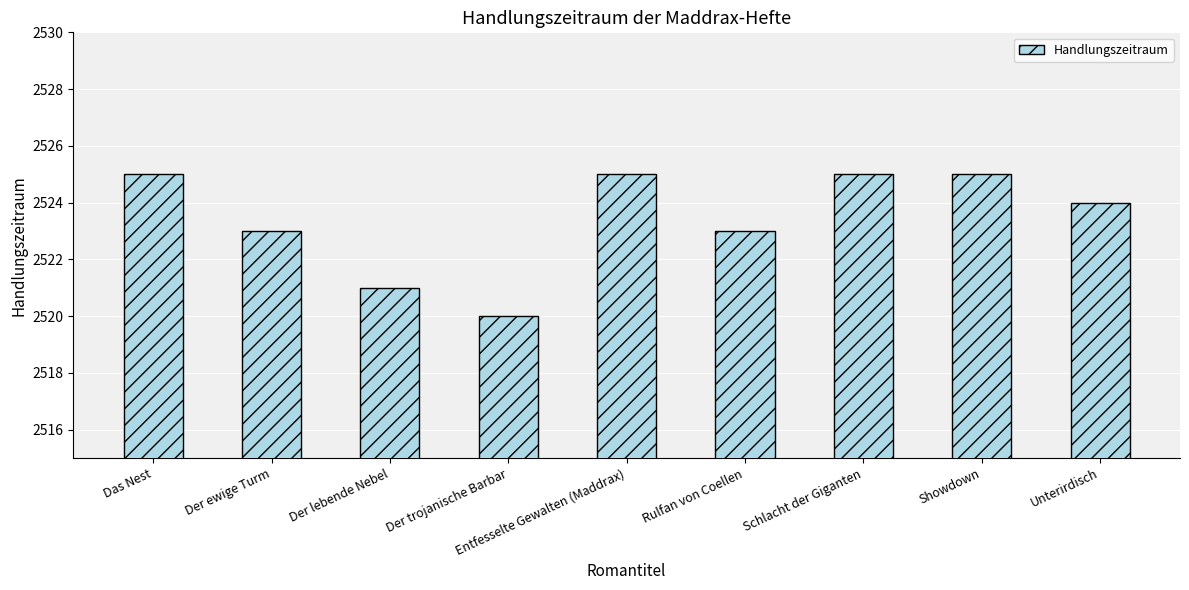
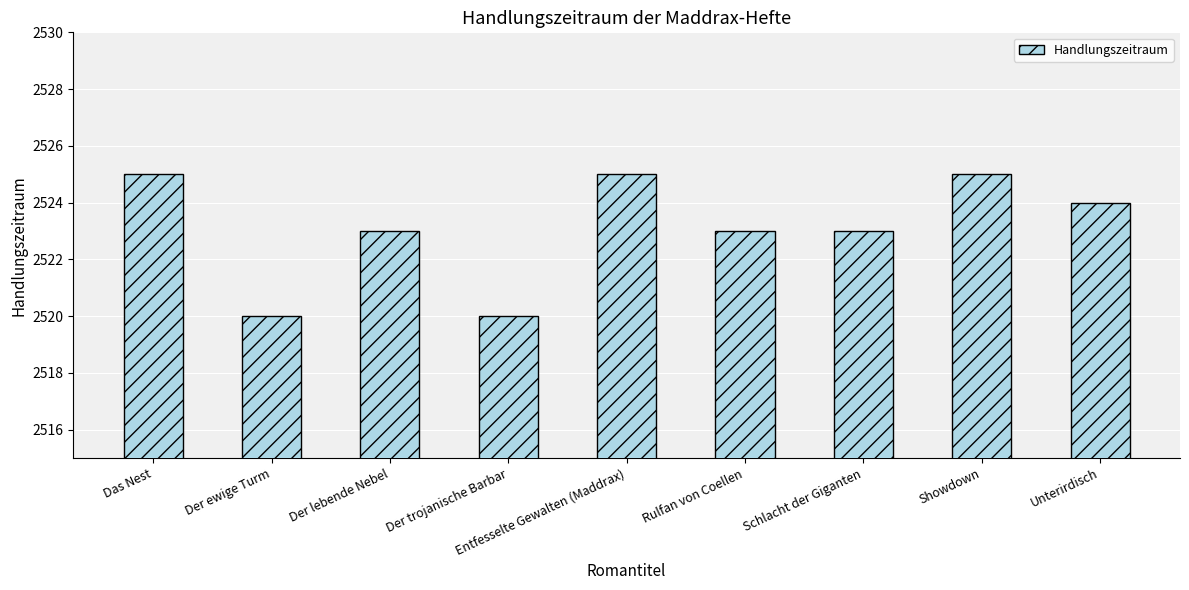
  {
    "Das Nest": 2525,
-   "Der ewige Turm": 2523,
-   "Der lebende Nebel": 2521,
+   "Der ewige Turm": 2520,
+   "Der lebende Nebel": 2523,
    "Der trojanische Barbar": 2520,
    "Entfesselte Gewalten (Maddrax)": 2525,
    "Rulfan von Coellen": 2523,
-   "Schlacht der Giganten": 2525,
+   "Schlacht der Giganten": 2523,
    "Showdown": 2525,
    "Unterirdisch": 2524
  }
